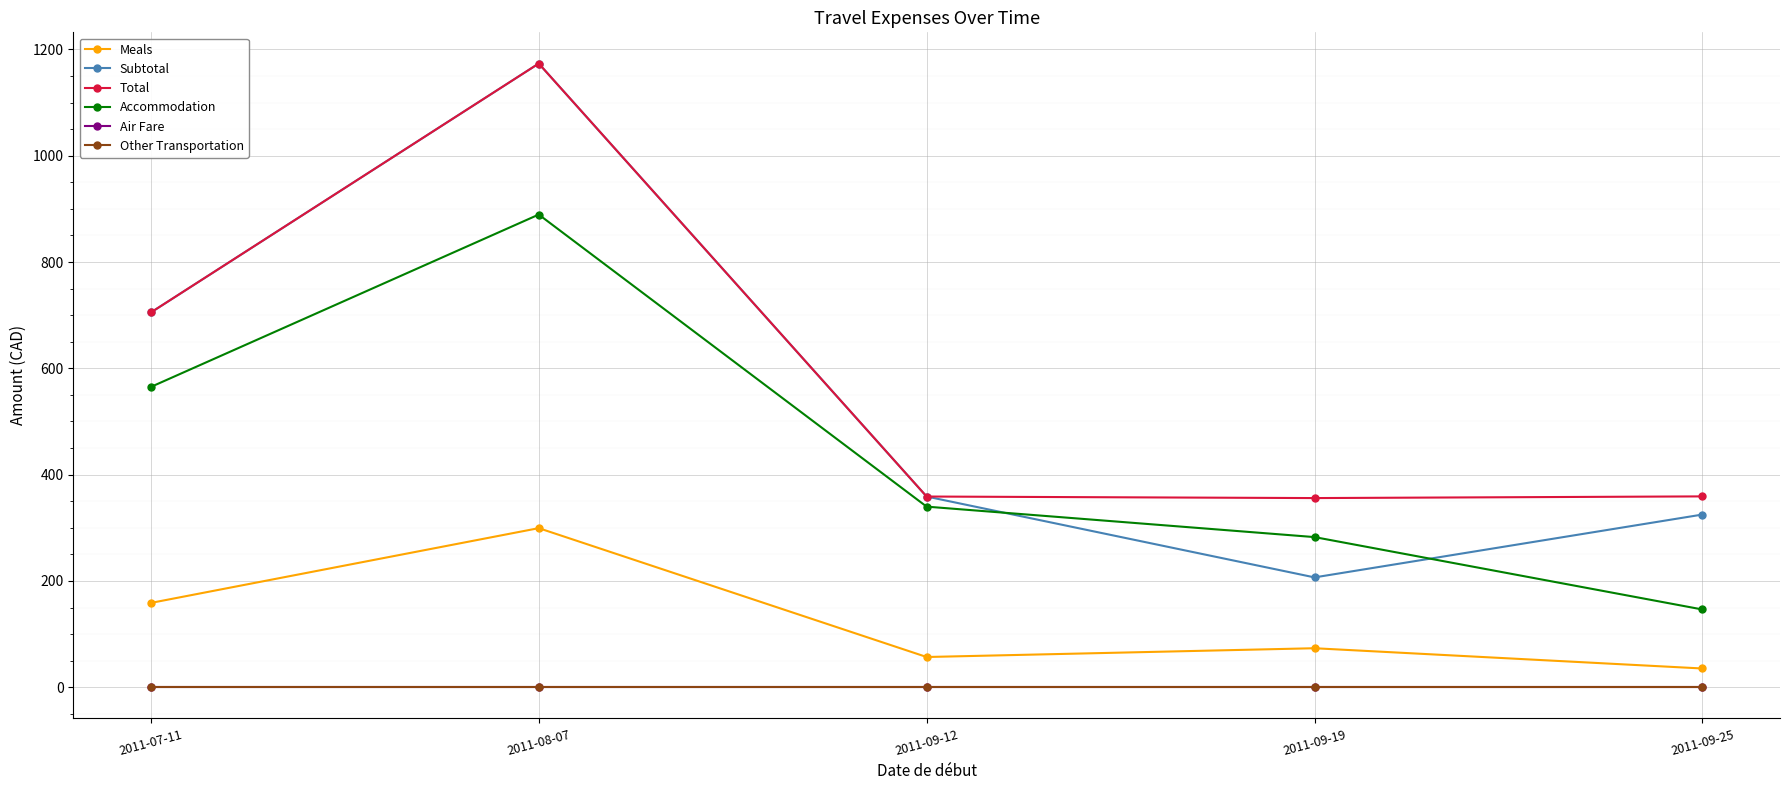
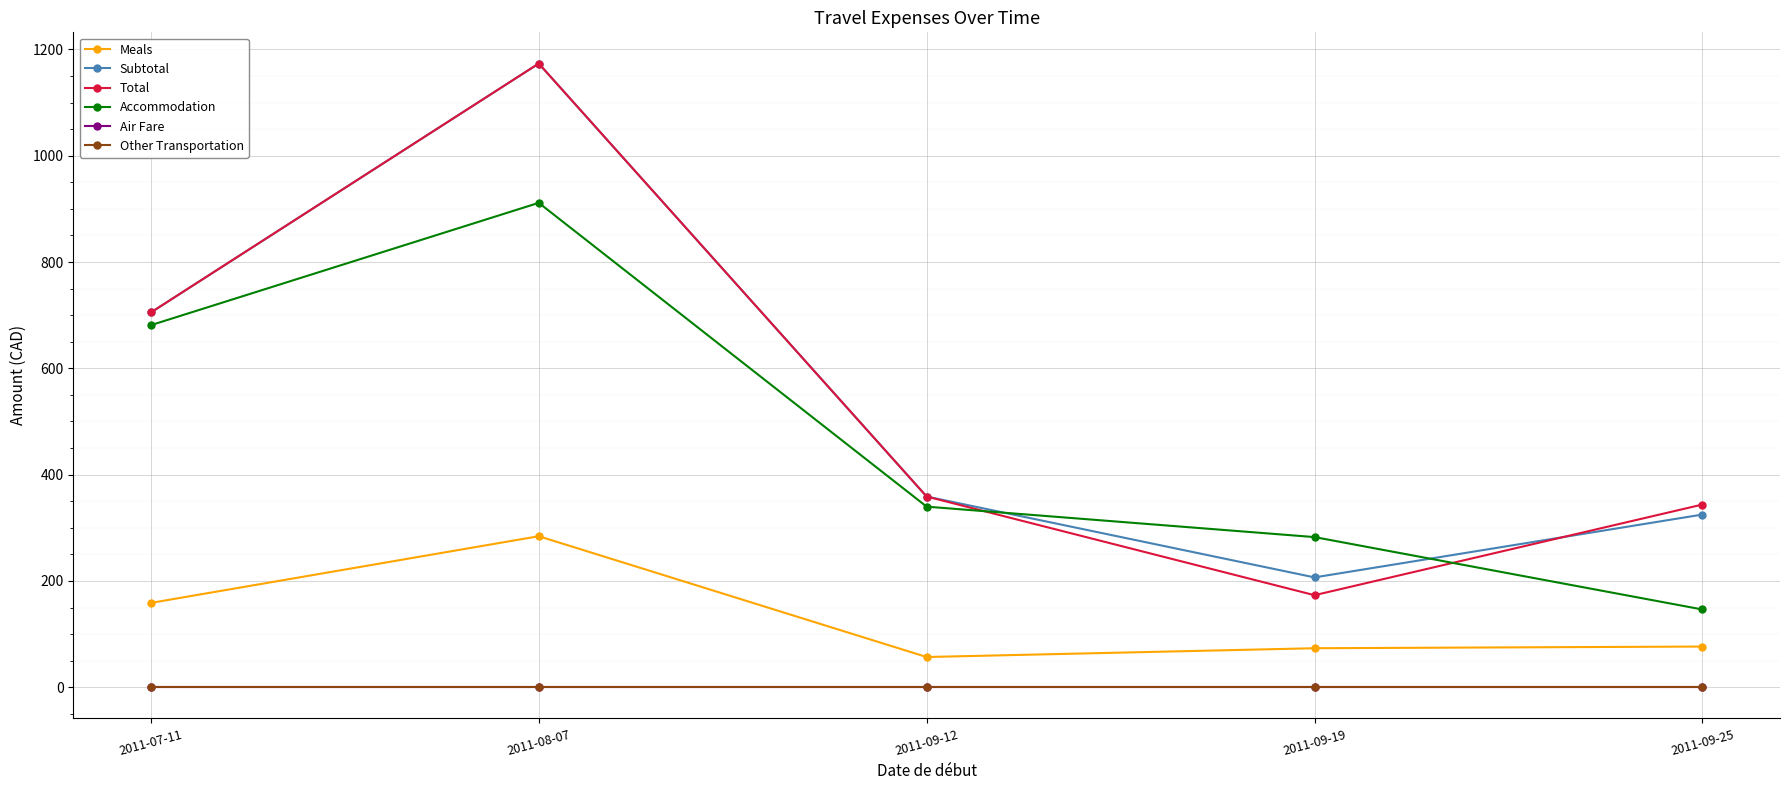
  {
    "Meals": {
      "2011-07-11": 160,
-     "2011-08-07": 300,
+     "2011-08-07": 280,
      "2011-09-12": 60,
      "2011-09-19": 70,
-     "2011-09-25": 40
+     "2011-09-25": 80
    },
    "Subtotal": {
      "2011-09-19": 210,
      "2011-09-25": 320
    },
    "Total": {
-     "2011-09-19": 360,
-     "2011-09-25": 360
+     "2011-09-19": 170,
+     "2011-09-25": 340
    },
    "Accommodation": {
-     "2011-07-11": 570,
-     "2011-08-07": 890,
+     "2011-07-11": 680,
+     "2011-08-07": 910,
      "2011-09-12": 340,
      "2011-09-19": 280,
      "2011-09-25": 150
    },
    "Other Transportation": {
      "2011-07-11": 0,
      "2011-08-07": 0,
      "2011-09-12": 0,
      "2011-09-19": 0,
      "2011-09-25": 0
    }
  }
